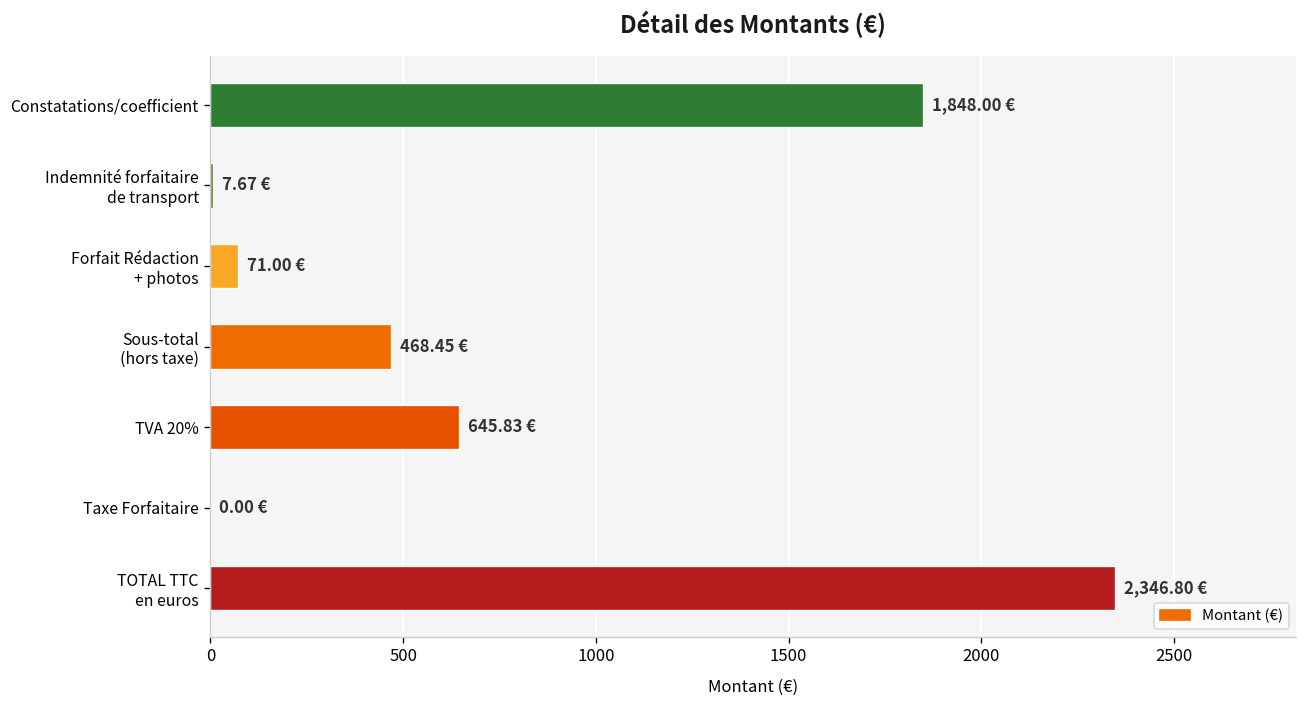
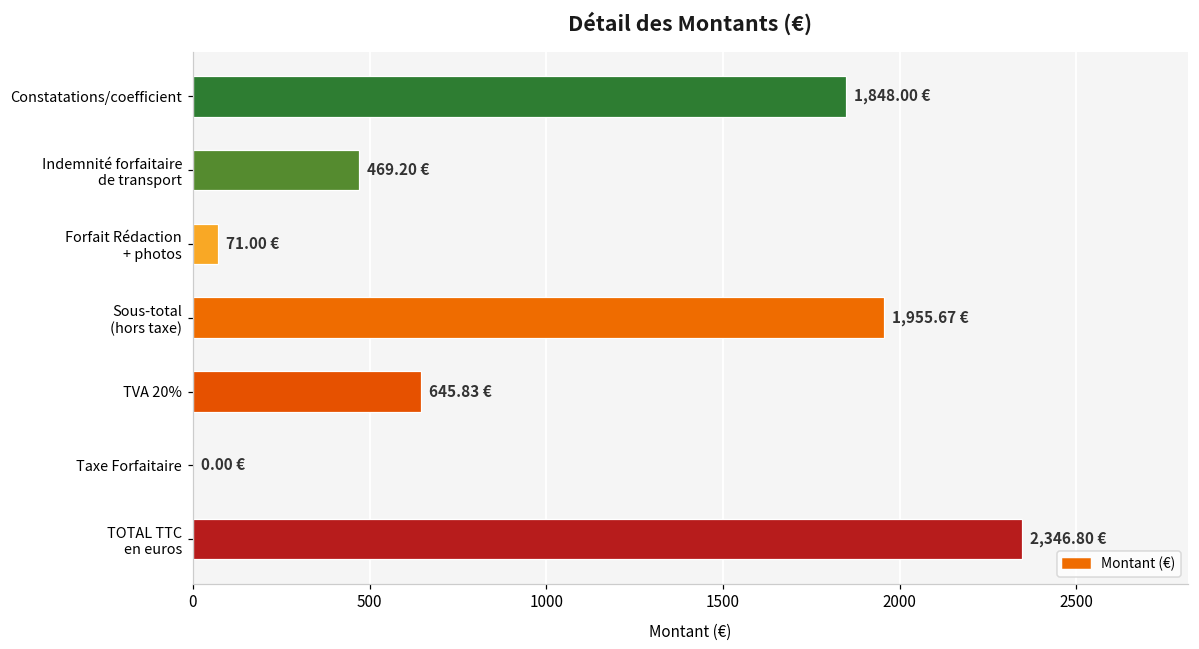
  {
    "Constatations/coefficient": "1,848.00",
-   "Indemnité forfaitaire de transport": "7.67",
+   "Indemnité forfaitaire de transport": "469.20",
    "Forfait Rédaction + photos": "71.00",
-   "Sous-total (hors taxe)": "468.45",
+   "Sous-total (hors taxe)": "1,955.67",
    "TVA 20%": "645.83",
    "Taxe Forfaitaire": "0.00",
    "TOTAL TTC en euros": "2,346.80"
  }
